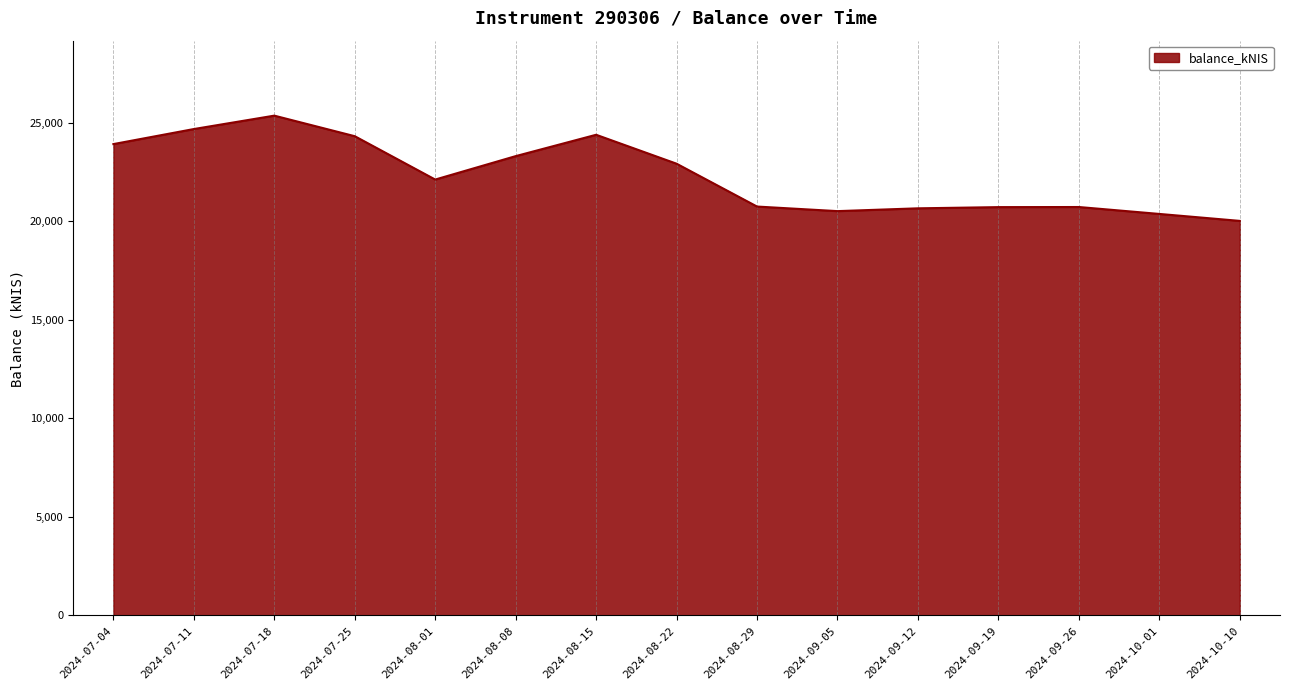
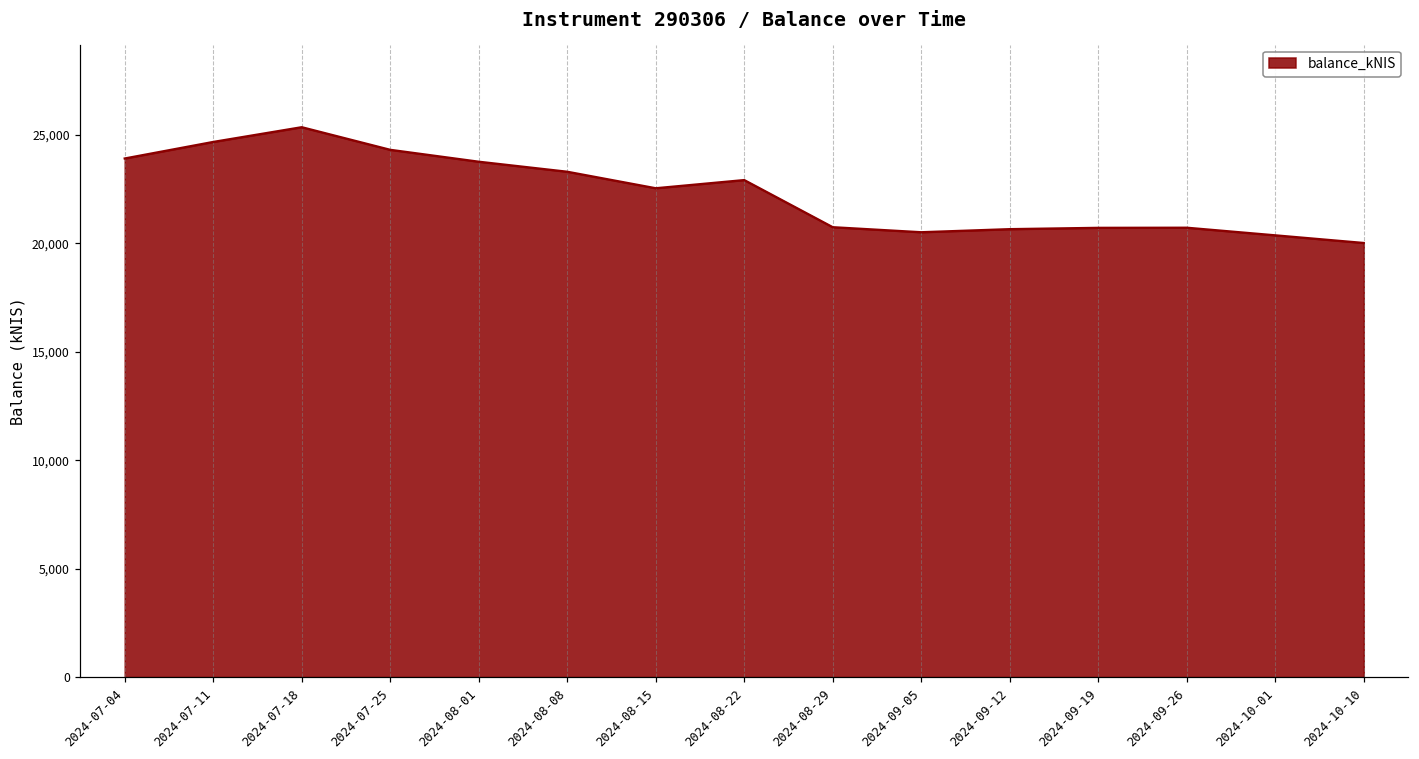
  {
    "2024-07-04": "23,900",
    "2024-07-11": "24,700",
    "2024-07-18": "25,400",
    "2024-07-25": "24,300",
-   "2024-08-01": "22,100",
+   "2024-08-01": "23,800",
    "2024-08-08": "23,300",
-   "2024-08-15": "24,400",
+   "2024-08-15": "22,500",
    "2024-08-22": "22,900",
    "2024-08-29": "20,700",
    "2024-09-05": "20,500",
    "2024-09-12": "20,700",
    "2024-09-19": "20,700",
    "2024-09-26": "20,700",
    "2024-10-01": "20,400",
    "2024-10-10": "20,000"
  }
